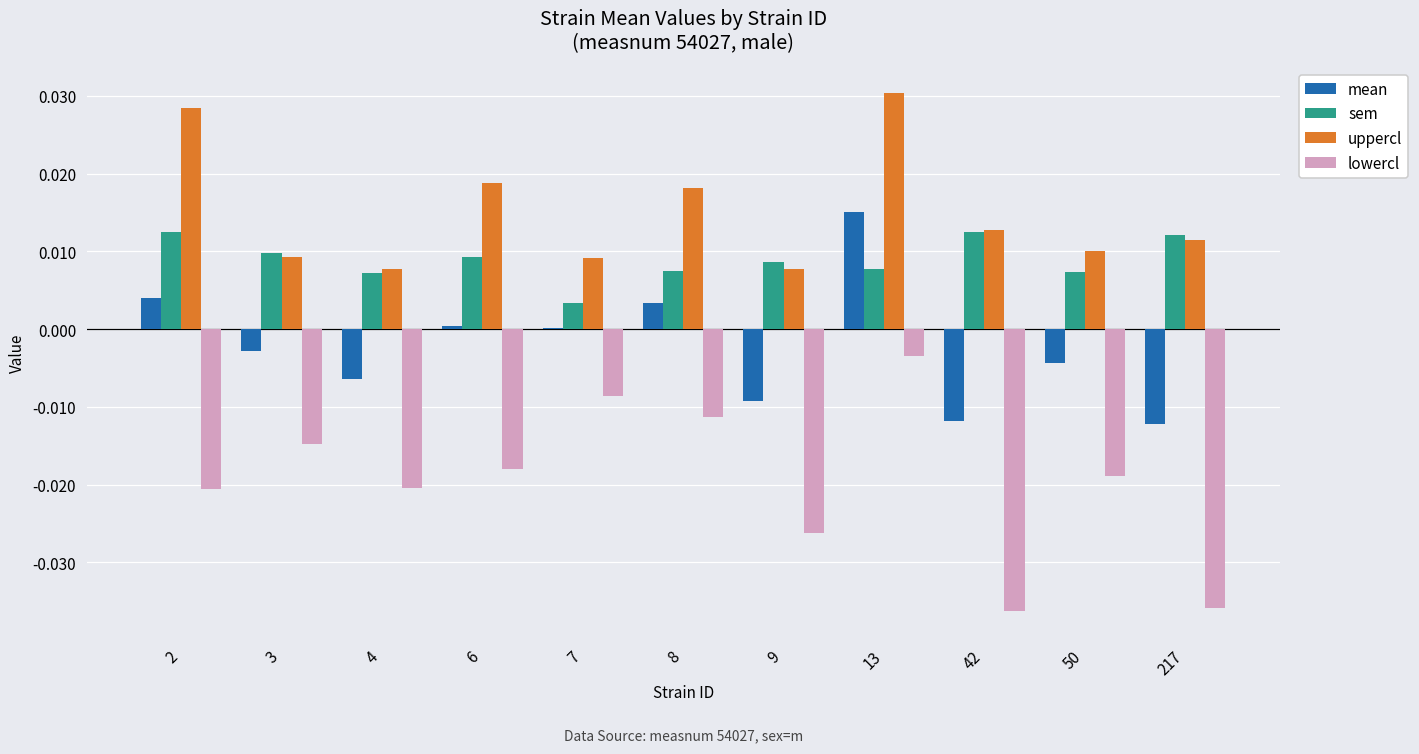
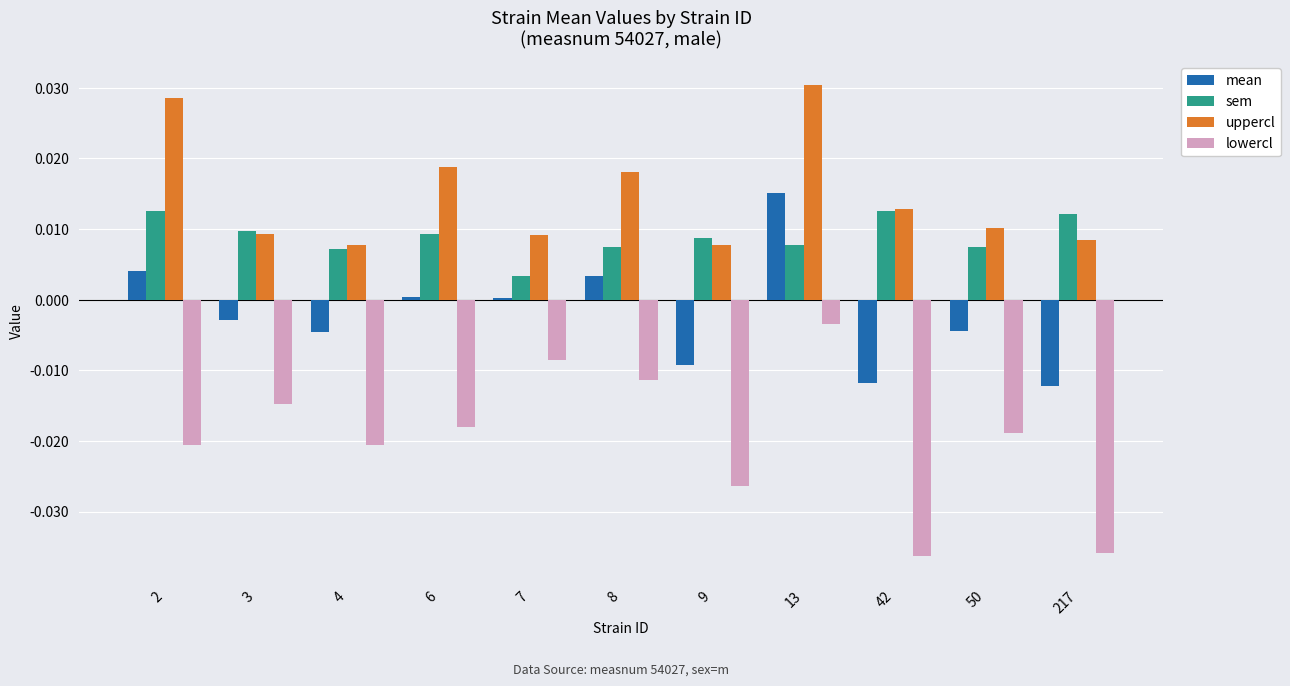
  {
    "mean": {
      "2": 0.004,
      "3": -0.003,
-     "4": -0.006,
+     "4": -0.005,
      "6": 0.000,
      "8": 0.003,
      "9": -0.009,
      "13": 0.015,
      "42": -0.012,
      "50": -0.004,
      "217": -0.012
    },
    "sem": {
      "2": 0.013,
      "3": 0.010,
      "4": 0.007,
      "6": 0.009,
      "7": 0.003,
      "8": 0.008,
      "9": 0.009,
      "13": 0.008,
      "42": 0.013,
      "50": 0.007,
      "217": 0.012
    },
    "uppercl": {
      "2": 0.029,
      "3": 0.009,
      "4": 0.008,
      "6": 0.019,
      "7": 0.009,
      "8": 0.018,
      "9": 0.008,
      "13": 0.030,
      "42": 0.013,
      "50": 0.010,
-     "217": 0.012
+     "217": 0.008
    },
    "lowercl": {
      "2": -0.021,
      "3": -0.015,
      "4": -0.021,
      "6": -0.018,
      "7": -0.009,
      "8": -0.011,
      "9": -0.026,
      "13": -0.003,
      "42": -0.036,
      "50": -0.019,
      "217": -0.036
    }
  }
